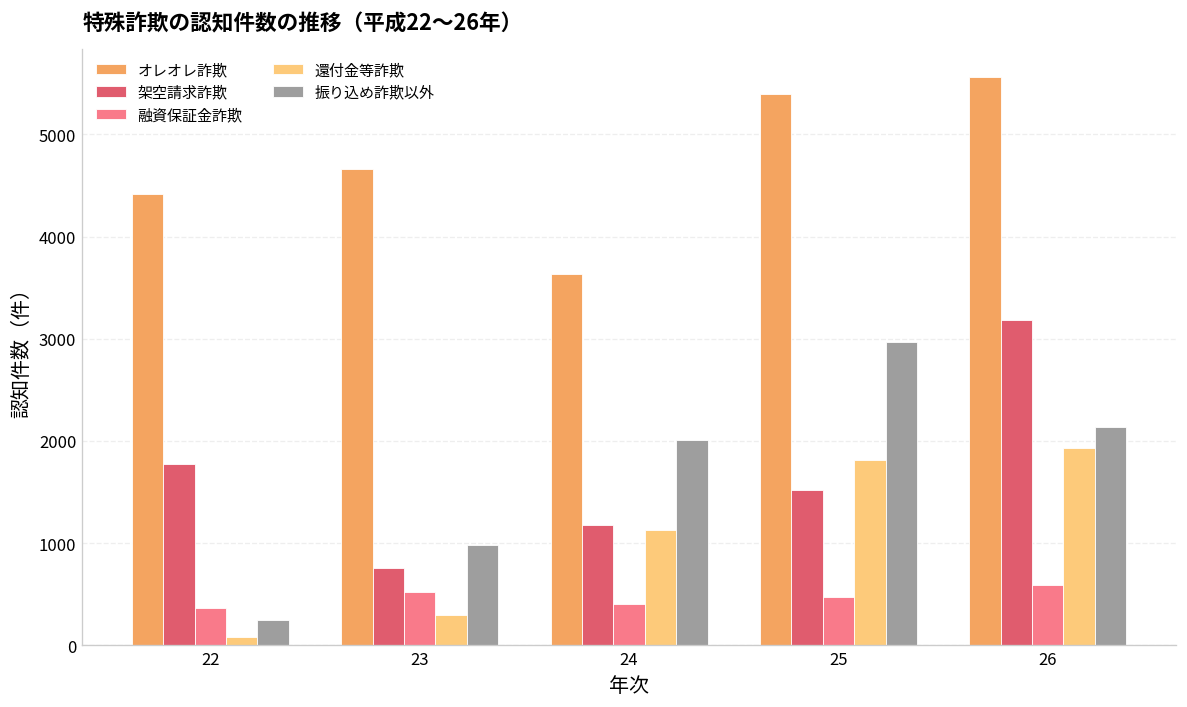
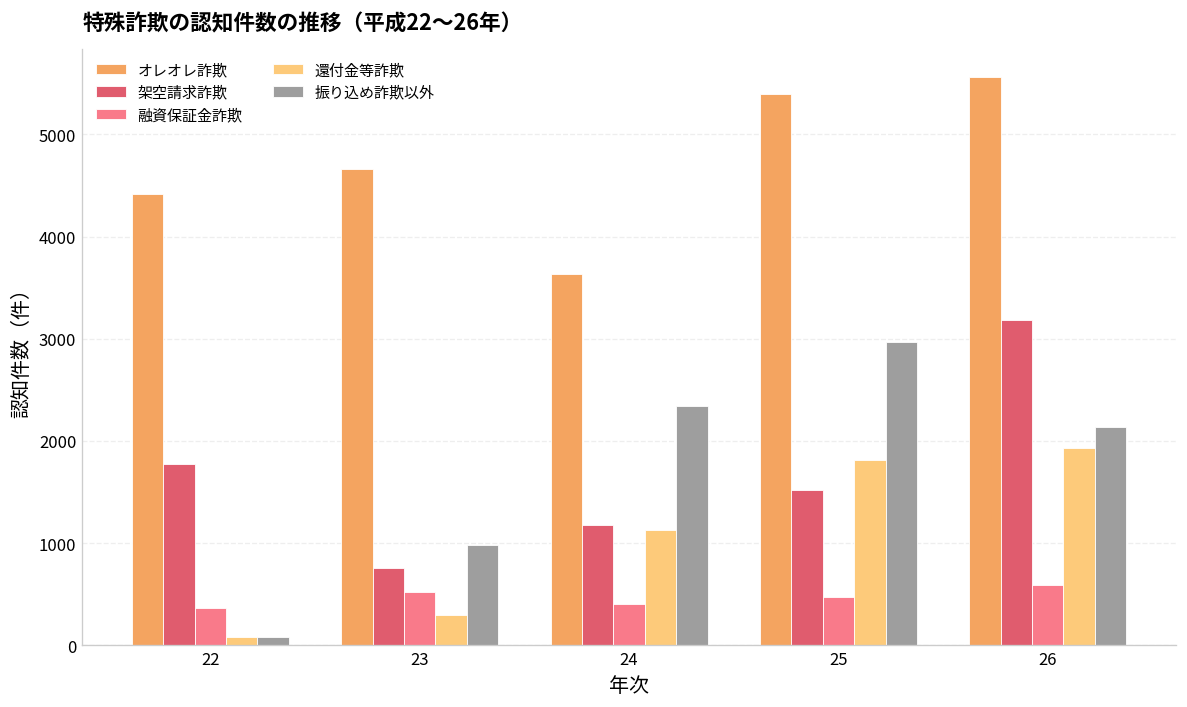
  {
    "振り込め詐欺以外": {
-     "22": 300,
+     "22": 100,
      "23": 1000,
-     "24": 2000,
+     "24": 2300,
      "25": 3000,
      "26": 2100
    }
  }
